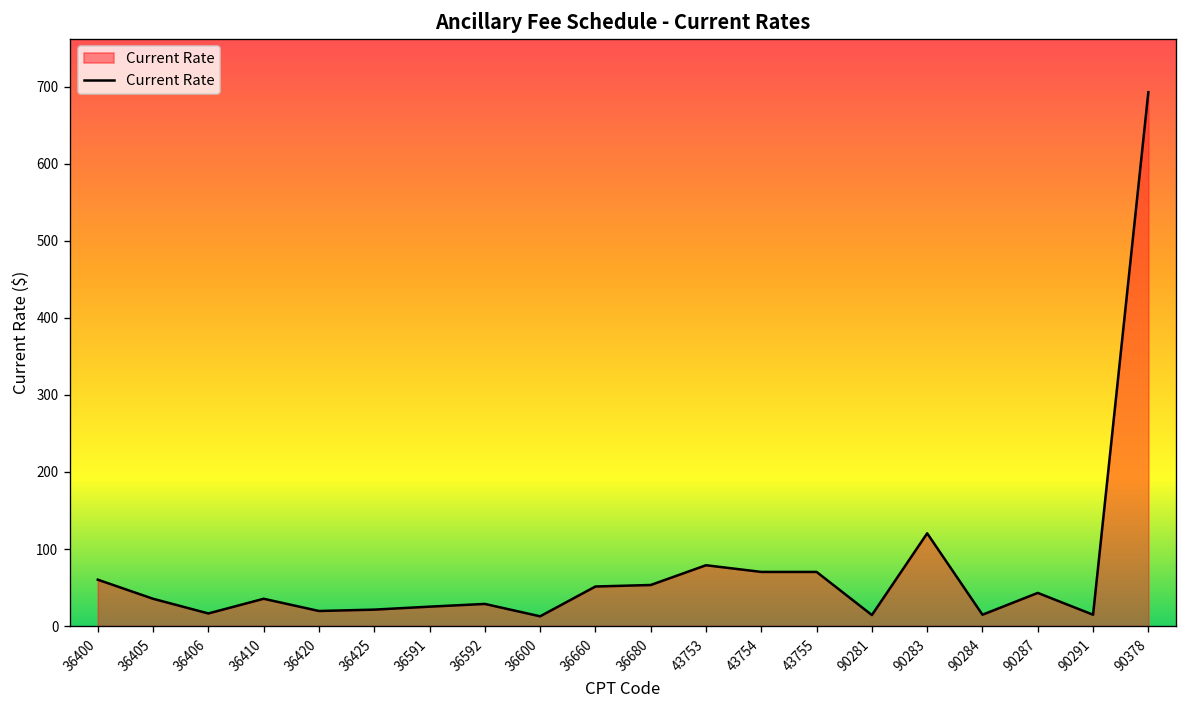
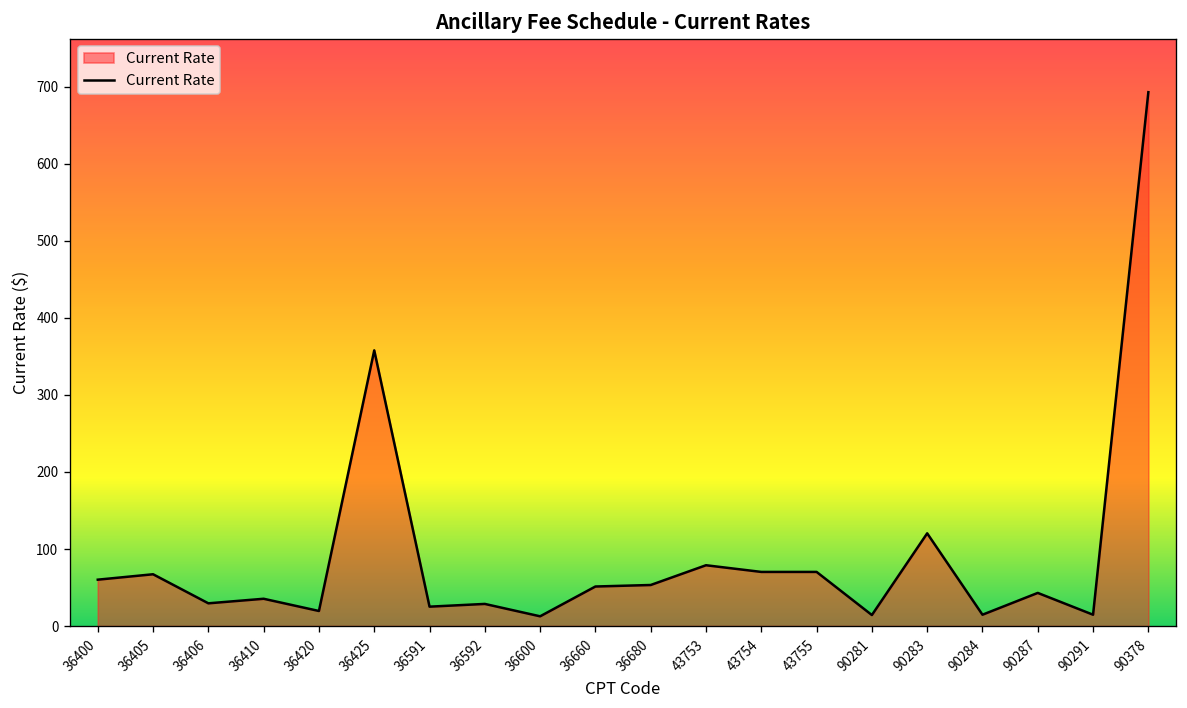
  {
    "36400": 60,
-   "36405": 40,
-   "36406": 20,
+   "36405": 70,
+   "36406": 30,
    "36410": 40,
    "36420": 20,
-   "36425": 20,
+   "36425": 360,
    "36591": 30,
    "36592": 30,
    "36600": 10,
    "36660": 50,
    "36680": 50,
    "43753": 80,
    "43754": 70,
    "43755": 70,
    "90281": 10,
    "90283": 120,
    "90284": 10,
    "90287": 40,
    "90291": 10,
    "90378": 690
  }
